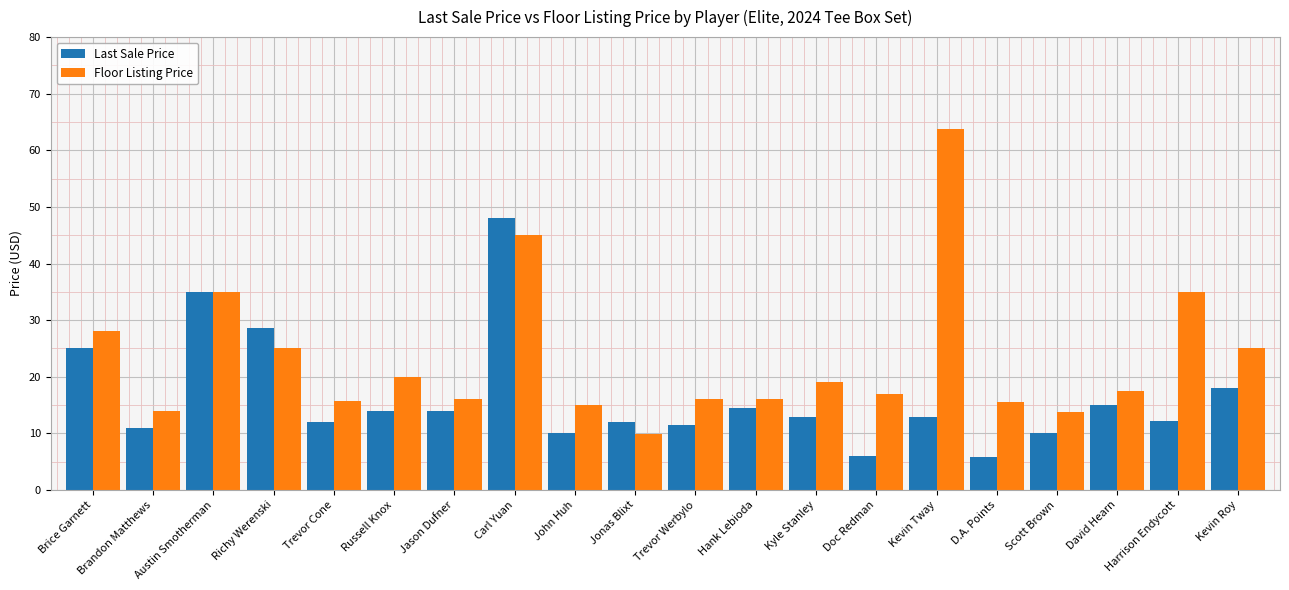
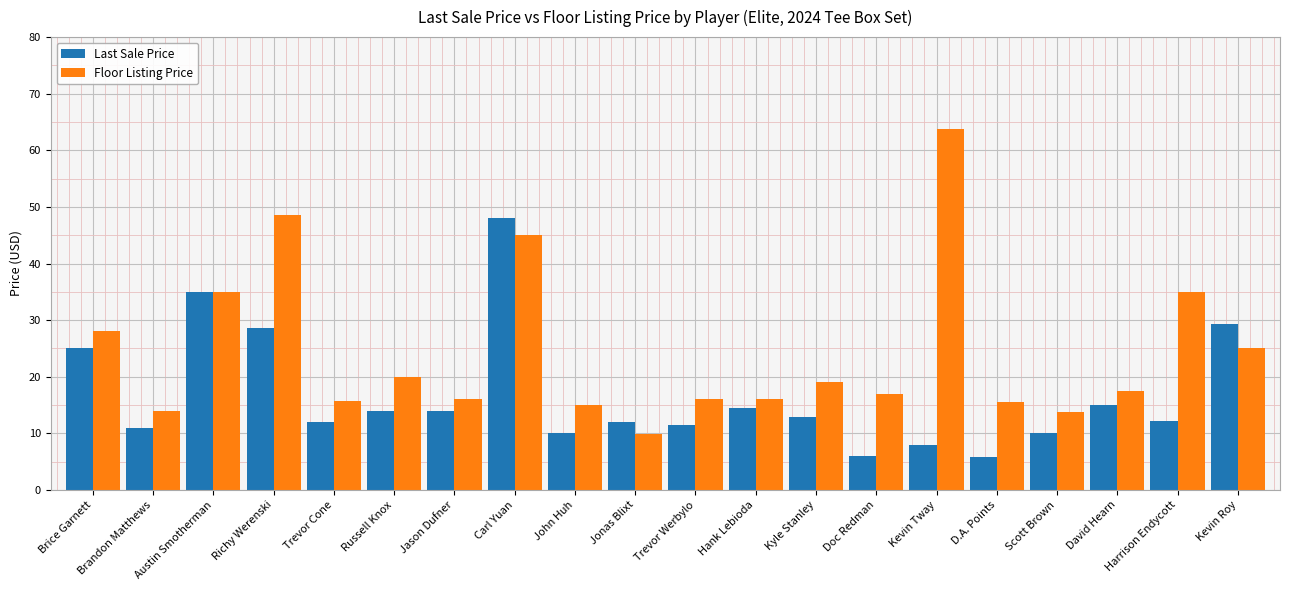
  {
    "Last Sale Price": {
      "Brice Garnett": 25,
      "Brandon Matthews": 11,
      "Austin Smotherman": 35,
      "Richy Werenski": 29,
      "Trevor Cone": 12,
      "Russell Knox": 14,
      "Jason Dufner": 14,
      "Carl Yuan": 48,
      "John Huh": 10,
      "Jonas Blixt": 12,
      "Trevor Werbylo": 12,
      "Hank Lebioda": 15,
      "Kyle Stanley": 13,
      "Doc Redman": 6,
-     "Kevin Tway": 13,
+     "Kevin Tway": 8,
      "D.A. Points": 6,
      "Scott Brown": 10,
      "David Hearn": 15,
      "Harrison Endycott": 12,
-     "Kevin Roy": 18
+     "Kevin Roy": 29
    },
    "Floor Listing Price": {
      "Brice Garnett": 28,
      "Brandon Matthews": 14,
      "Austin Smotherman": 35,
-     "Richy Werenski": 25,
+     "Richy Werenski": 49,
      "Trevor Cone": 16,
      "Russell Knox": 20,
      "Jason Dufner": 16,
      "Carl Yuan": 45,
      "John Huh": 15,
      "Jonas Blixt": 10,
      "Trevor Werbylo": 16,
      "Hank Lebioda": 16,
      "Kyle Stanley": 19,
      "Doc Redman": 17,
      "Kevin Tway": 64,
      "D.A. Points": 16,
      "Scott Brown": 14,
      "David Hearn": 18,
      "Harrison Endycott": 35,
      "Kevin Roy": 25
    }
  }
